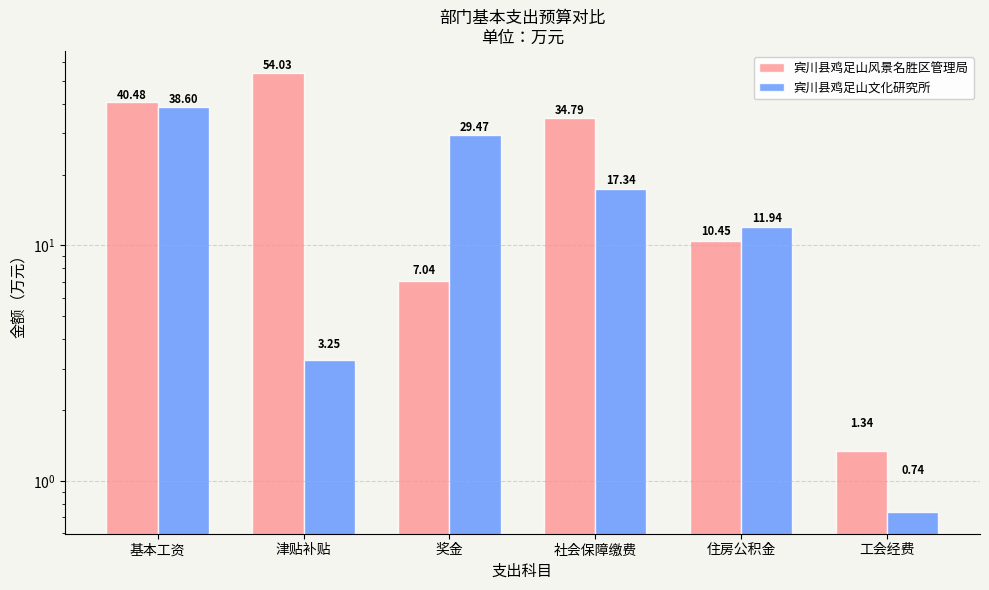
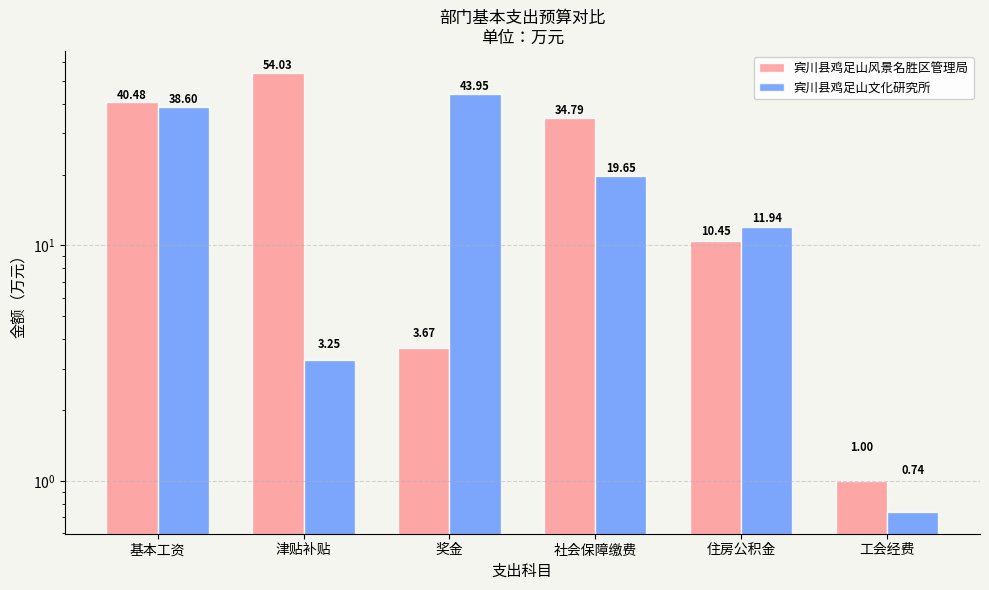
  {
    "宾川县鸡足山风景名胜区管理局": {
      "基本工资": 40.48,
      "津贴补贴": 54.03,
-     "奖金": 7.04,
+     "奖金": 3.67,
      "社会保障缴费": 34.79,
      "住房公积金": 10.45,
-     "工会经费": 1.34
+     "工会经费": 1.00
    },
    "宾川县鸡足山文化研究所": {
      "基本工资": 38.60,
      "津贴补贴": 3.25,
-     "奖金": 29.47,
-     "社会保障缴费": 17.34,
+     "奖金": 43.95,
+     "社会保障缴费": 19.65,
      "住房公积金": 11.94
    }
  }
